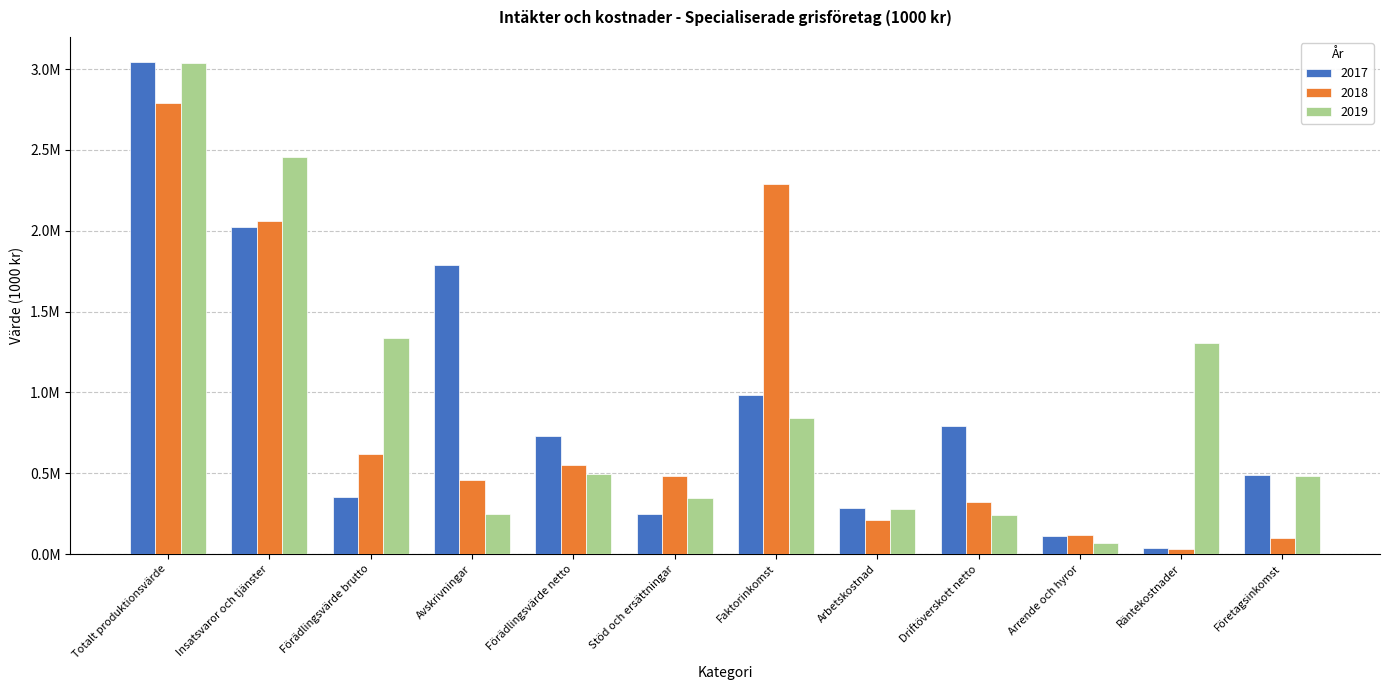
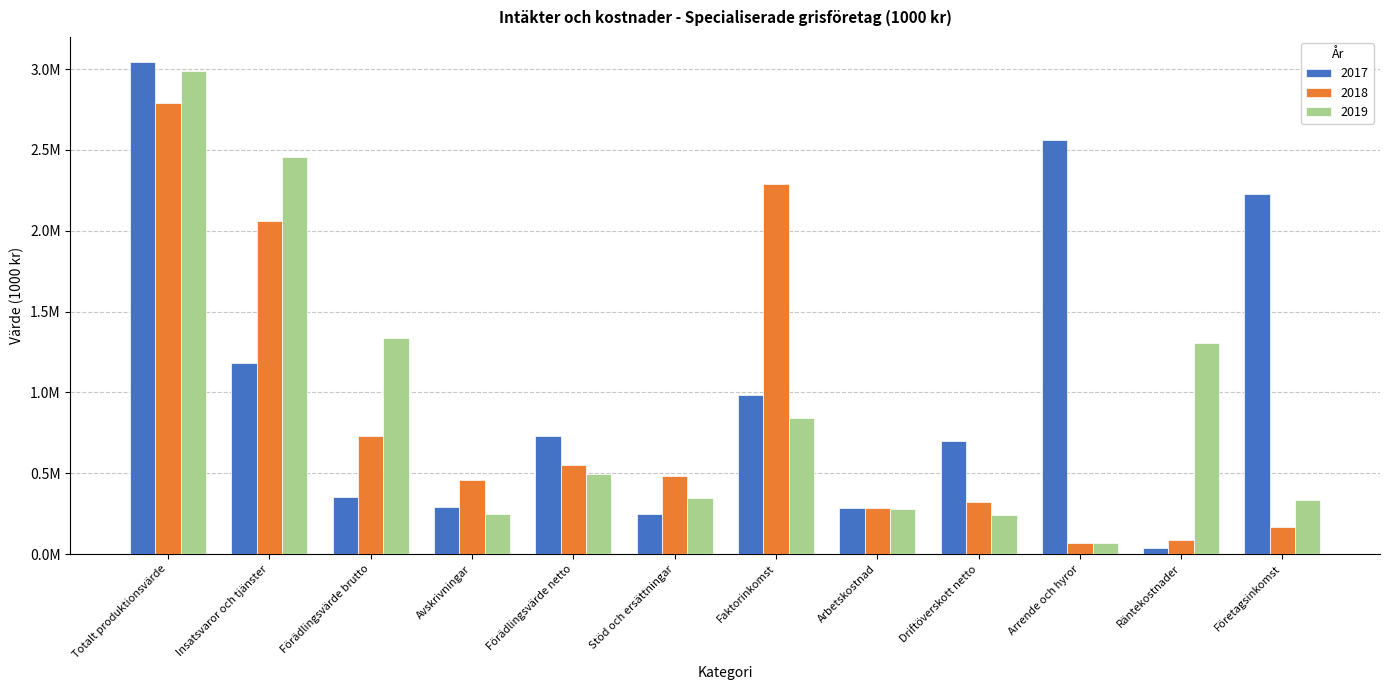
  {
    "2017": {
      "Totalt produktionsvärde": 3050000,
-     "Insatsvaror och tjänster": 2020000,
+     "Insatsvaror och tjänster": 1180000,
      "Förädlingsvärde brutto": 350000,
-     "Avskrivningar": 1790000,
+     "Avskrivningar": 290000,
      "Förädlingsvärde netto": 730000,
      "Stöd och ersättningar": 250000,
      "Faktorinkomst": 980000,
      "Arbetskostnad": 290000,
-     "Driftöverskott netto": 790000,
-     "Arrende och hyror": 110000,
+     "Driftöverskott netto": 700000,
+     "Arrende och hyror": 2560000,
      "Räntekostnader": 30000,
-     "Företagsinkomst": 490000
+     "Företagsinkomst": 2220000
    },
    "2018": {
      "Totalt produktionsvärde": 2790000,
      "Insatsvaror och tjänster": 2060000,
-     "Förädlingsvärde brutto": 620000,
+     "Förädlingsvärde brutto": 730000,
      "Avskrivningar": 460000,
      "Förädlingsvärde netto": 550000,
      "Stöd och ersättningar": 480000,
      "Faktorinkomst": 2290000,
-     "Arbetskostnad": 210000,
+     "Arbetskostnad": 280000,
      "Driftöverskott netto": 320000,
-     "Arrende och hyror": 120000,
-     "Räntekostnader": 30000,
-     "Företagsinkomst": 100000
+     "Arrende och hyror": 70000,
+     "Räntekostnader": 90000,
+     "Företagsinkomst": 170000
    },
    "2019": {
-     "Totalt produktionsvärde": 3040000,
+     "Totalt produktionsvärde": 2990000,
      "Insatsvaror och tjänster": 2460000,
      "Förädlingsvärde brutto": 1340000,
      "Avskrivningar": 250000,
      "Förädlingsvärde netto": 490000,
      "Stöd och ersättningar": 350000,
      "Faktorinkomst": 840000,
      "Arbetskostnad": 280000,
      "Driftöverskott netto": 240000,
      "Arrende och hyror": 70000,
      "Räntekostnader": 1300000,
-     "Företagsinkomst": 480000
+     "Företagsinkomst": 340000
    }
  }
